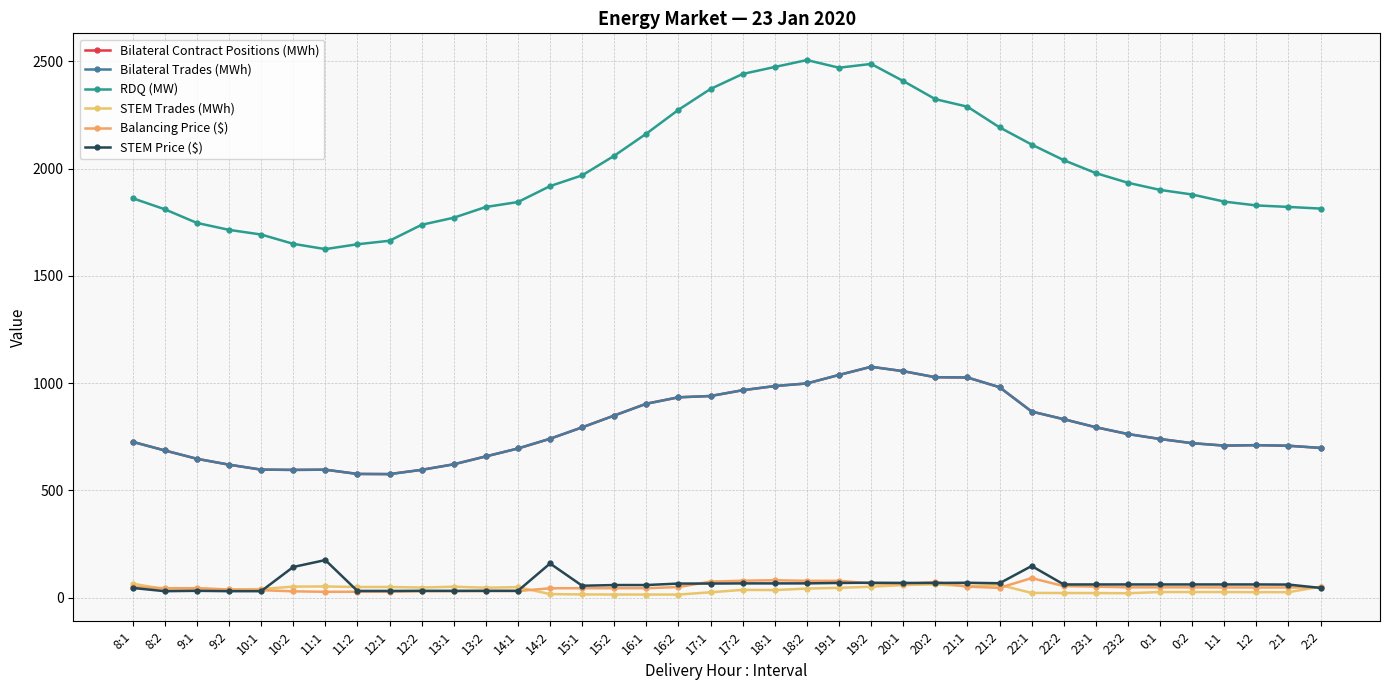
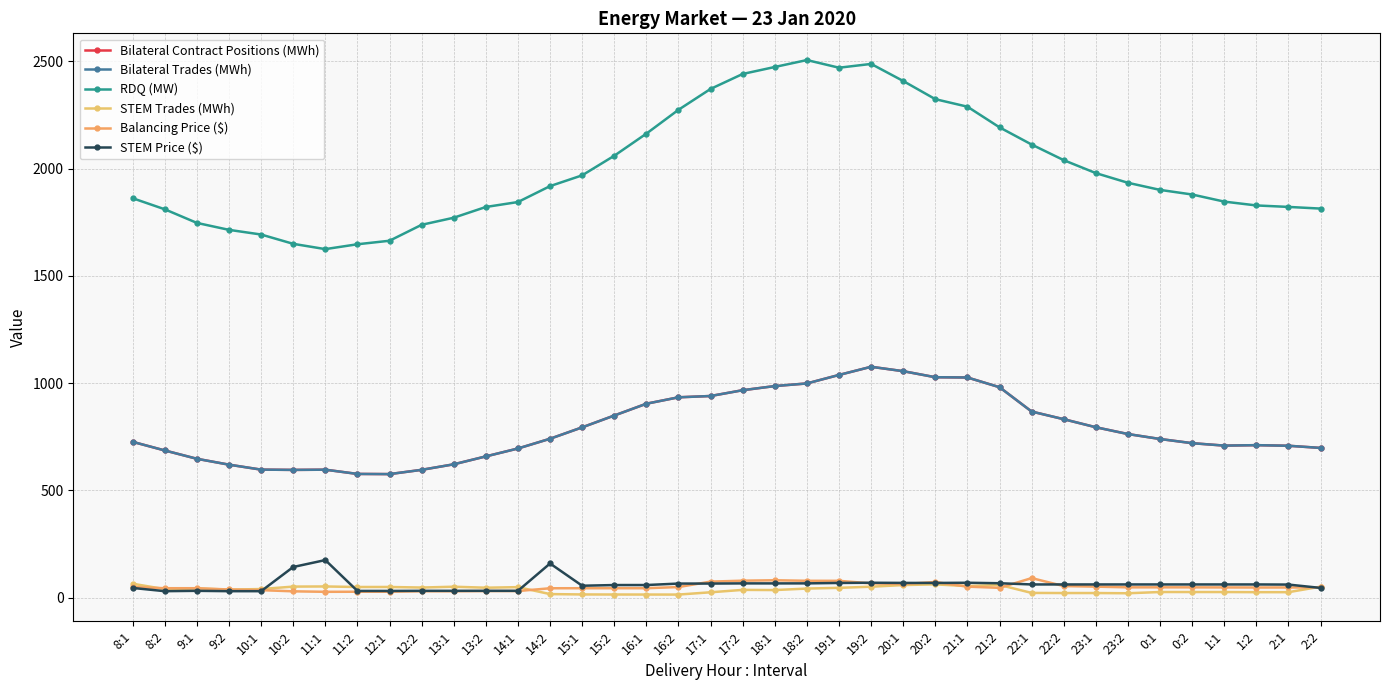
  {
    "STEM Price ($)": {
      "10:2": 140,
      "11:1": 170,
      "14:2": 160,
      "15:2": 60,
      "16:1": 60,
      "16:2": 70,
      "17:2": 70,
      "18:1": 70,
      "18:2": 70,
      "21:1": 70,
-     "22:1": 150,
+     "22:1": 60,
      "23:2": 60,
      "0:1": 60,
      "0:2": 60,
      "1:1": 60,
      "1:2": 60,
      "2:1": 60
    }
  }
